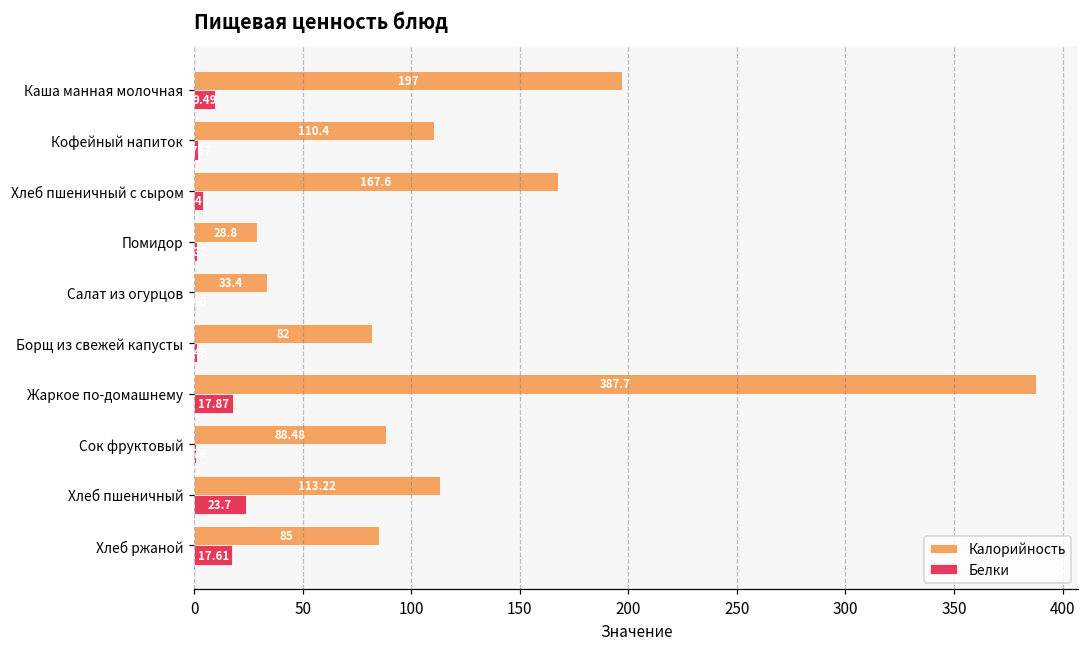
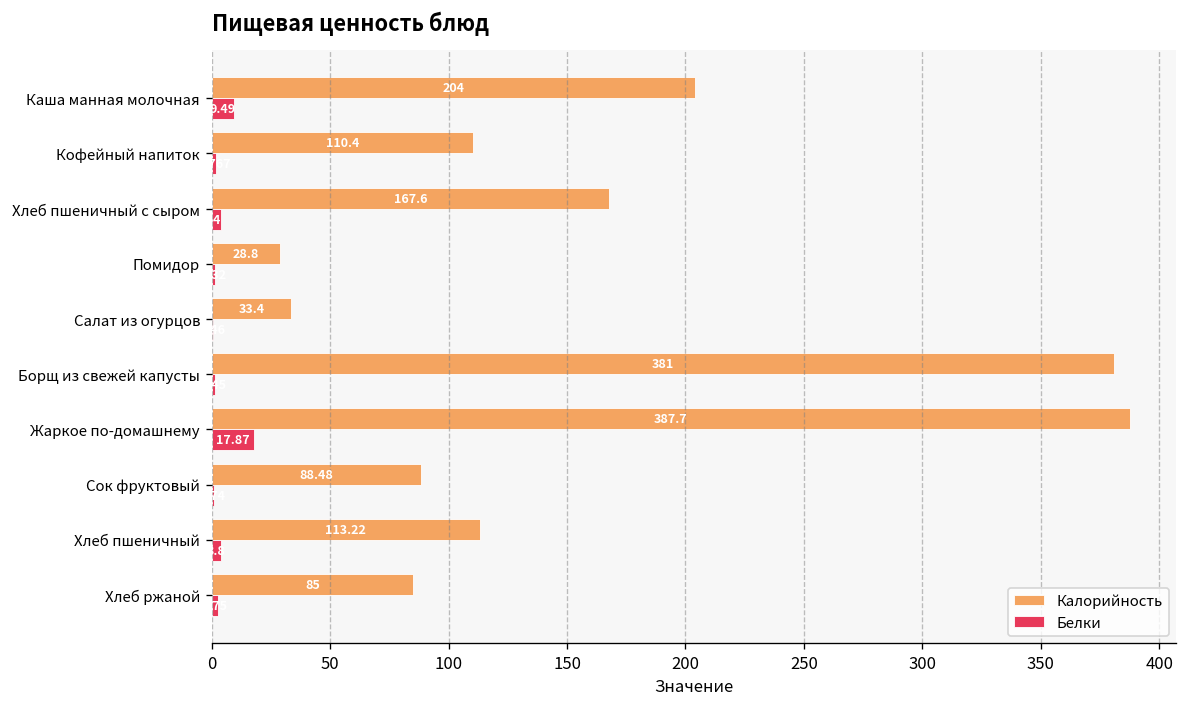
  {
    "Калорийность": {
-     "Каша манная молочная": 197,
+     "Каша манная молочная": 204,
      "Кофейный напиток": 110.4,
      "Хлеб пшеничный с сыром": 167.6,
      "Помидор": 28.8,
      "Салат из огурцов": 33.4,
-     "Борщ из свежей капусты": 82,
+     "Борщ из свежей капусты": 381,
      "Жаркое по-домашнему": 387.7,
      "Сок фруктовый": 88.48,
      "Хлеб пшеничный": 113.22,
      "Хлеб ржаной": 85
    },
    "Белки": {
      "Кофейный напиток": 2,
      "Помидор": 1,
      "Борщ из свежей капусты": 1,
-     "Хлеб пшеничный": 24,
-     "Хлеб ржаной": 18
+     "Хлеб пшеничный": 4,
+     "Хлеб ржаной": 3
    }
  }
